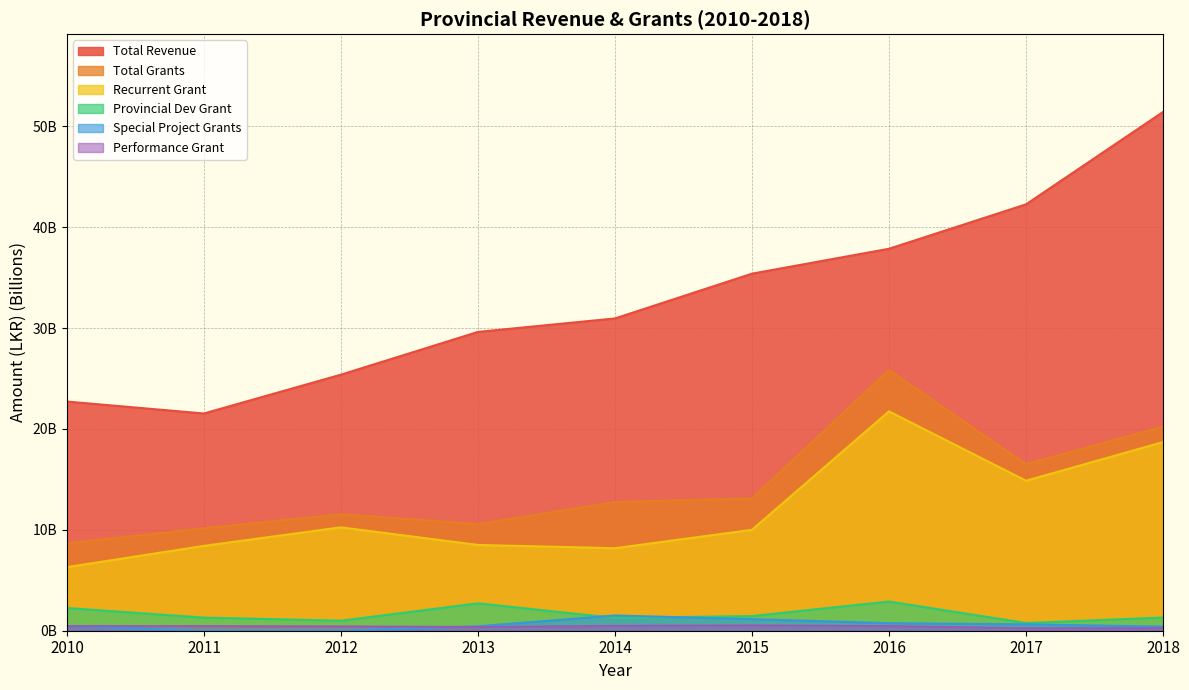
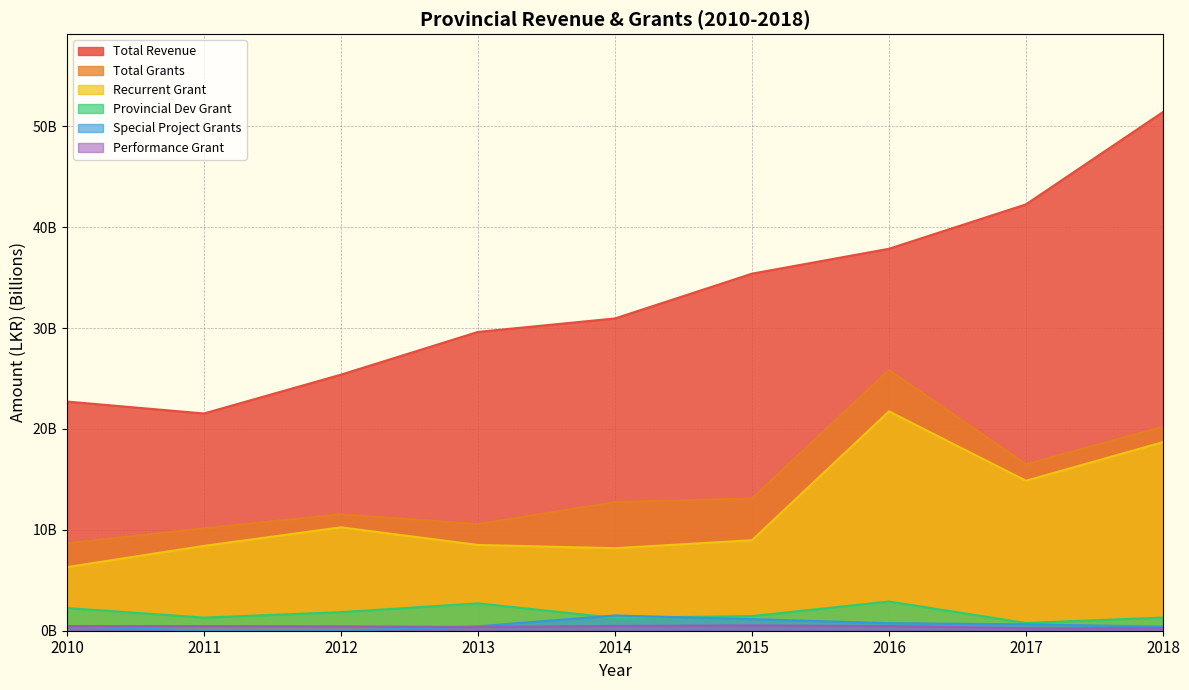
  {
    "Recurrent Grant": {
      "2010": 6300000000,
      "2011": 8400000000,
      "2012": 10200000000,
      "2013": 8500000000,
      "2014": 8200000000,
-     "2015": 10000000000,
+     "2015": 9000000000,
      "2016": 21700000000,
      "2017": 14900000000,
      "2018": 18700000000
    },
    "Provincial Dev Grant": {
      "2010": 2300000000,
      "2011": 1300000000,
-     "2012": 1000000000,
+     "2012": 1800000000,
      "2013": 2700000000,
      "2015": 1500000000,
      "2016": 2900000000,
      "2018": 1300000000
    },
    "Special Project Grants": {
      "2011": 0,
      "2012": 0,
      "2015": 1100000000,
      "2016": 700000000
    },
    "Performance Grant": {
      "2011": 500000000,
      "2012": 400000000,
      "2014": 500000000,
      "2015": 500000000,
      "2016": 500000000,
      "2017": 300000000
    }
  }
